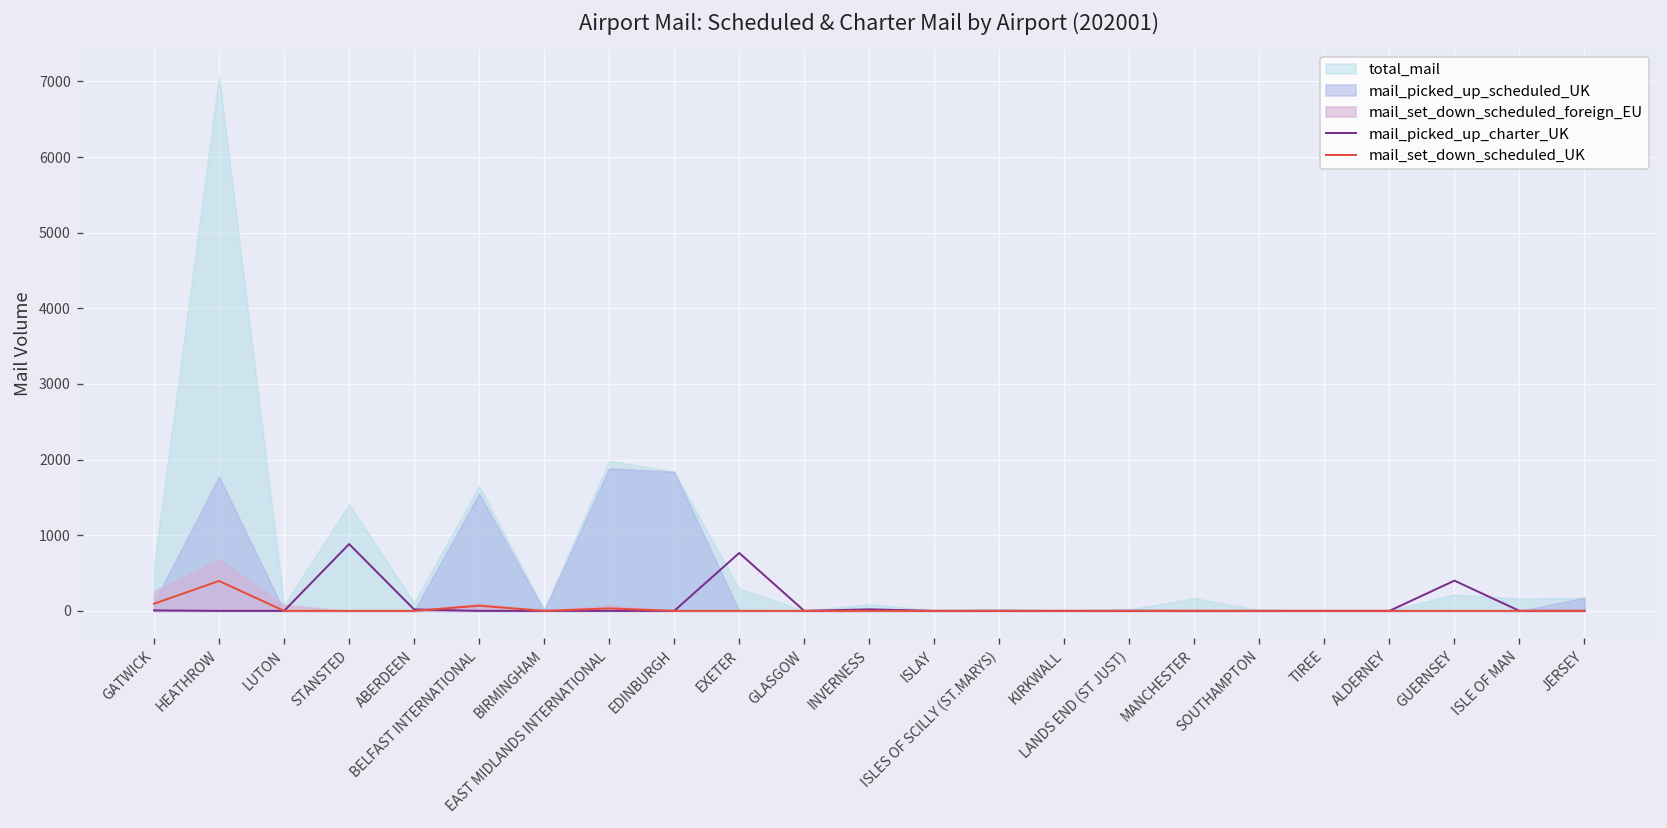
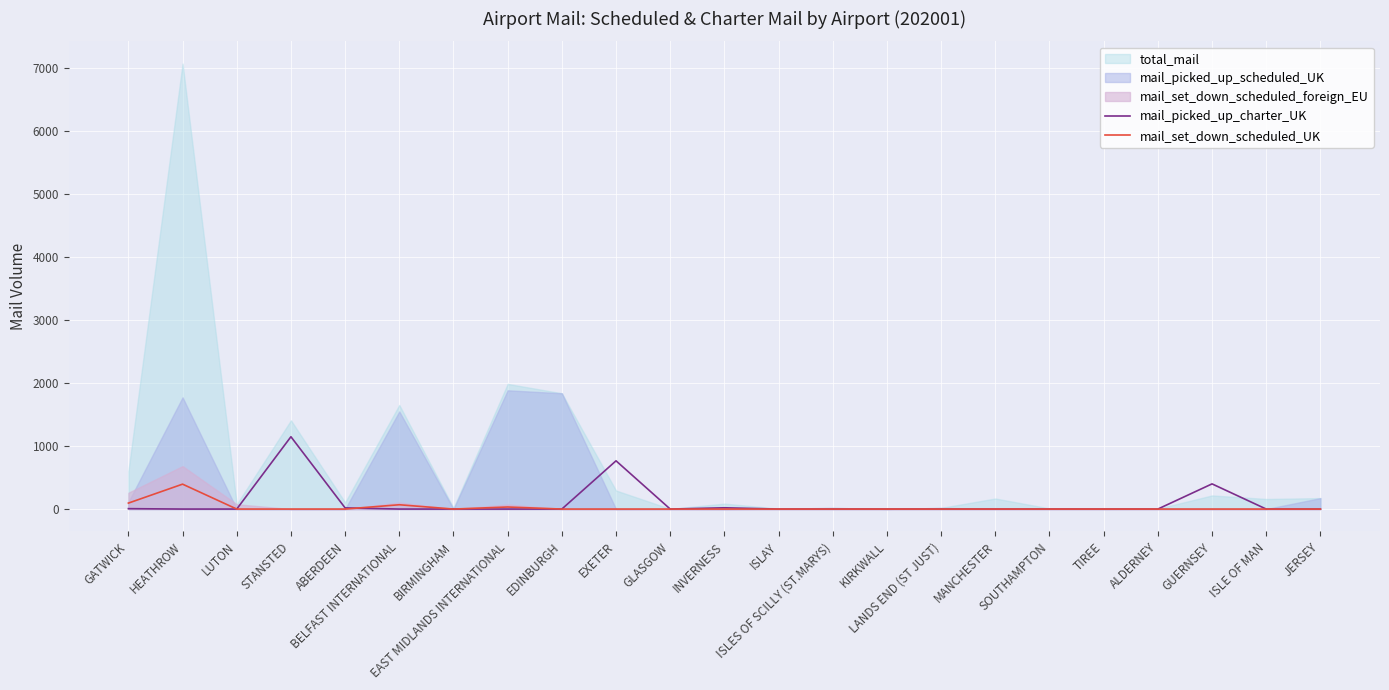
  {
    "mail_picked_up_charter_UK": {
      "GATWICK": 0,
      "HEATHROW": 0,
-     "STANSTED": 900,
+     "STANSTED": 1100,
      "BELFAST INTERNATIONAL": 0,
      "EXETER": 800,
      "GUERNSEY": 400
    },
    "mail_set_down_scheduled_UK": {
      "HEATHROW": 400
    }
  }
